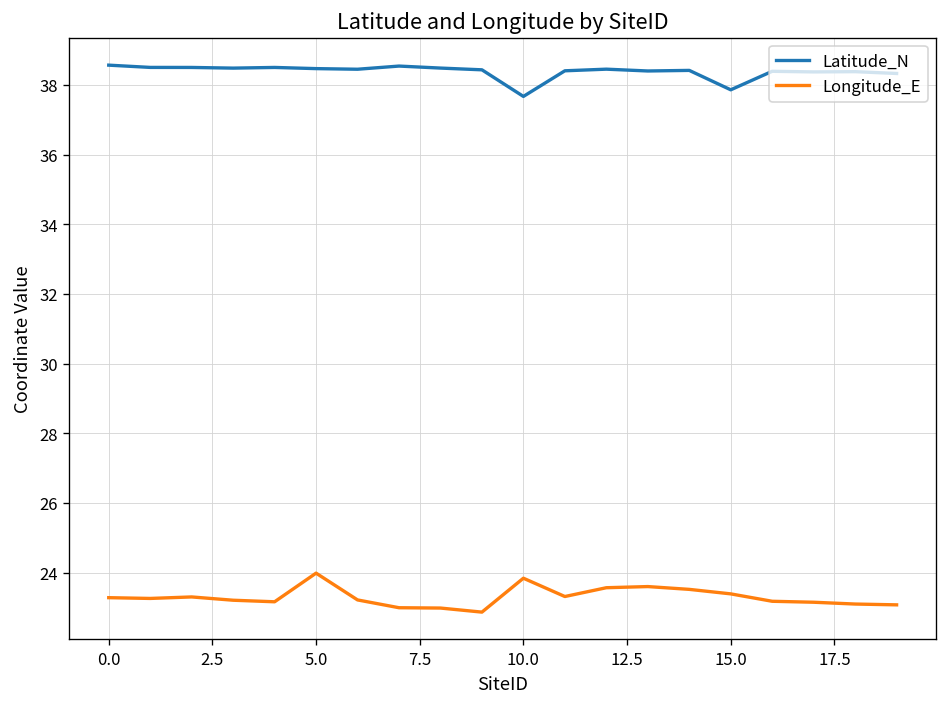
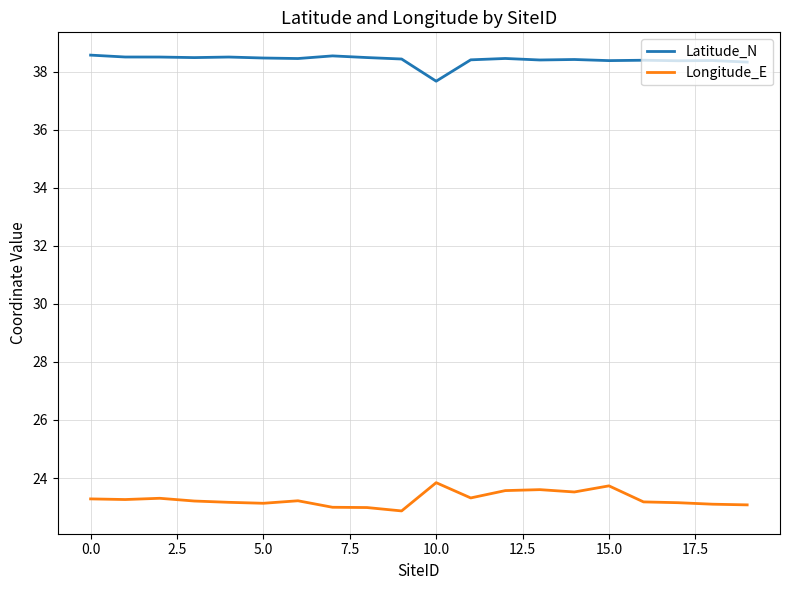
  {
    "Latitude_N": {
      "0.0": 38.6,
      "5.0": 38.5,
      "10.0": 37.7,
-     "15.0": 37.9
+     "15.0": 38.4
    },
    "Longitude_E": {
      "0.0": 23.3,
-     "5.0": 24.0,
+     "5.0": 23.1,
      "10.0": 23.8,
-     "15.0": 23.4
+     "15.0": 23.7
    }
  }
